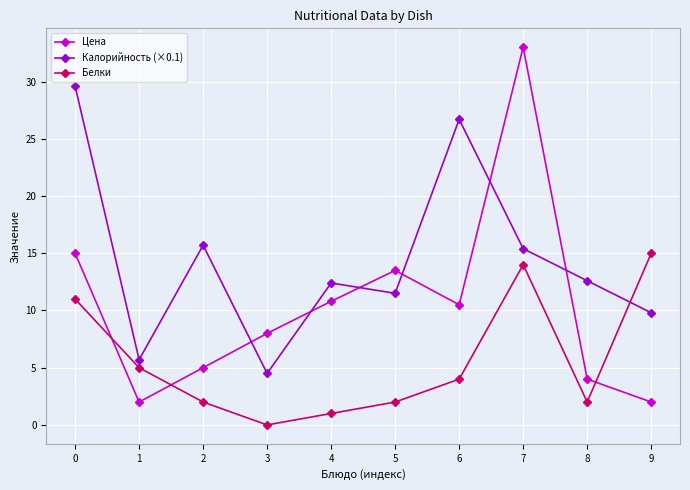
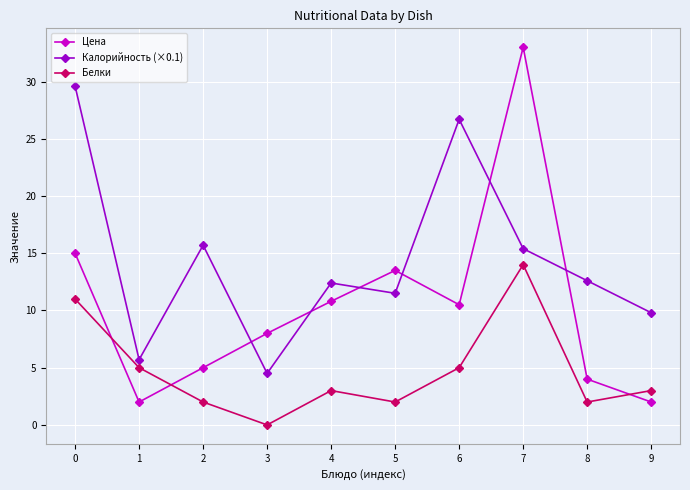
  {
    "Белки": {
      "0": 11,
      "1": 5,
      "2": 2,
      "3": 0,
-     "4": 1,
+     "4": 3,
      "5": 2,
-     "6": 4,
+     "6": 5,
      "7": 14,
      "8": 2,
-     "9": 15
+     "9": 3
    }
  }
